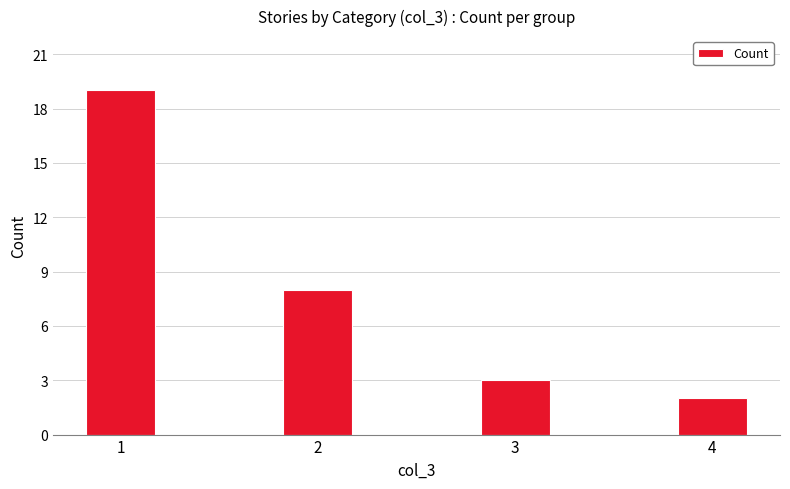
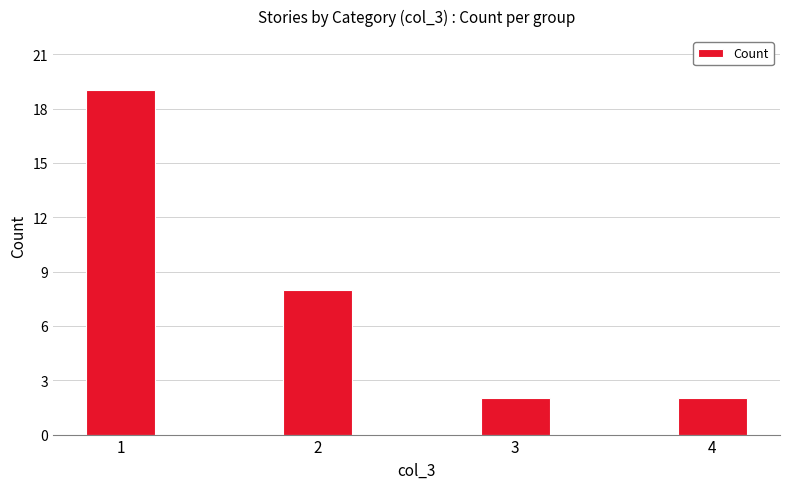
  {
    "1": 19,
    "2": 8,
-   "3": 3,
+   "3": 2,
    "4": 2
  }
